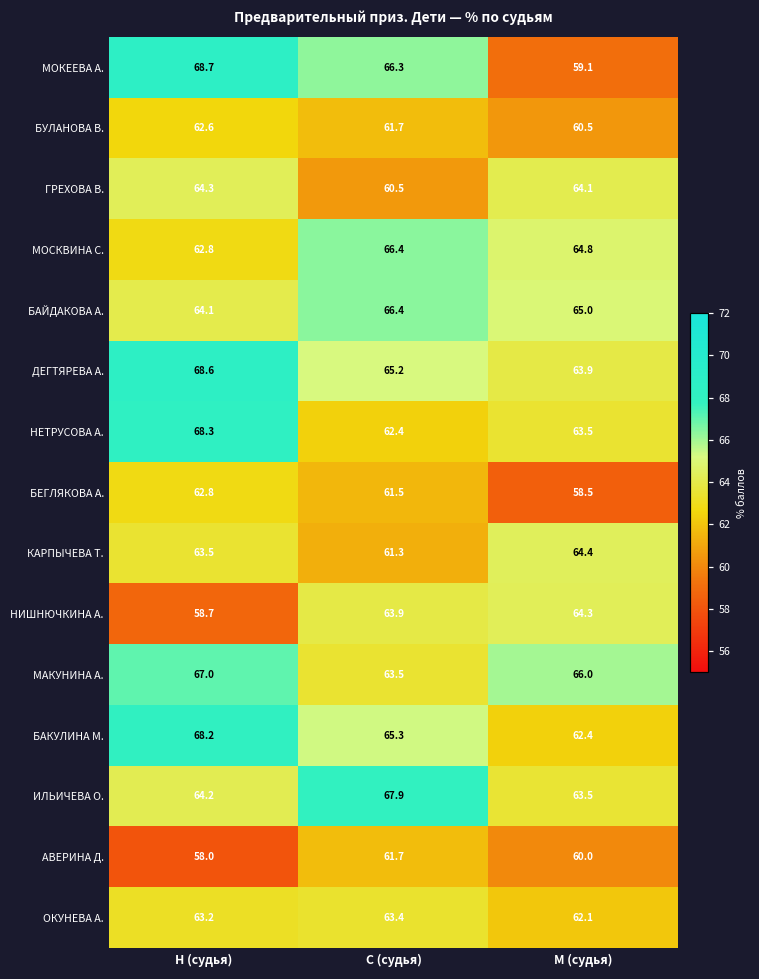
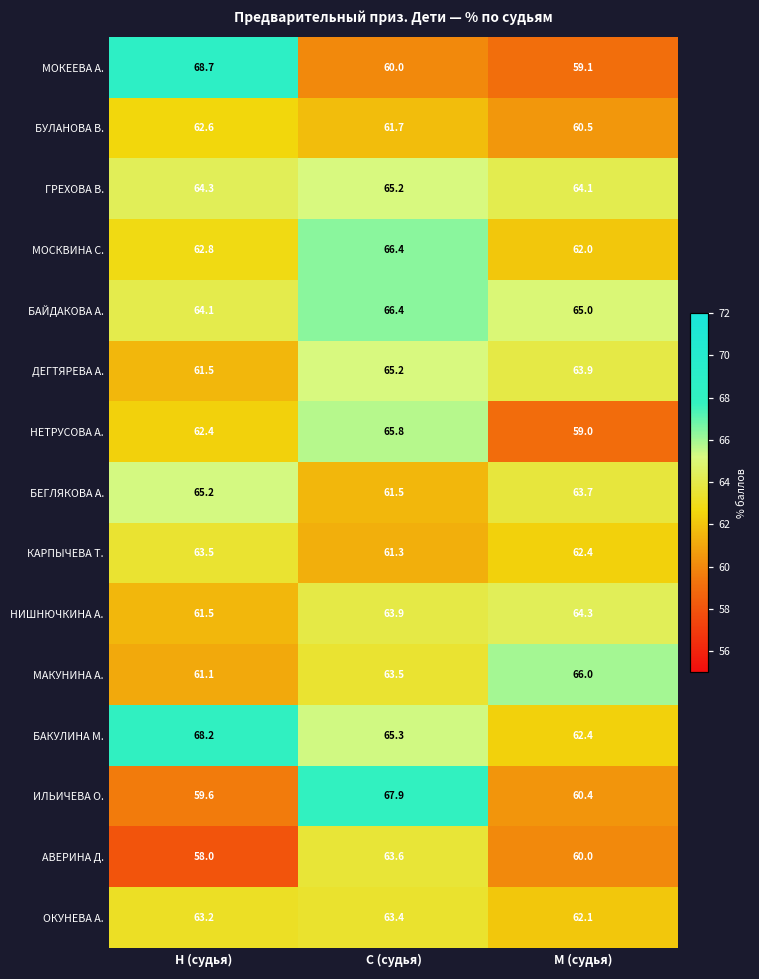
  {
    "МОКЕЕВА А.": {
      "Н (судья)": 68.7,
-     "С (судья)": 66.3,
+     "С (судья)": 60.0,
      "М (судья)": 59.1
    },
    "БУЛАНОВА В.": {
      "Н (судья)": 62.6,
      "С (судья)": 61.7,
      "М (судья)": 60.5
    },
    "ГРЕХОВА В.": {
      "Н (судья)": 64.3,
-     "С (судья)": 60.5,
+     "С (судья)": 65.2,
      "М (судья)": 64.1
    },
    "МОСКВИНА С.": {
      "Н (судья)": 62.8,
      "С (судья)": 66.4,
-     "М (судья)": 64.8
+     "М (судья)": 62.0
    },
    "БАЙДАКОВА А.": {
      "Н (судья)": 64.1,
      "С (судья)": 66.4,
      "М (судья)": 65.0
    },
    "ДЕГТЯРЕВА А.": {
-     "Н (судья)": 68.6,
+     "Н (судья)": 61.5,
      "С (судья)": 65.2,
      "М (судья)": 63.9
    },
    "НЕТРУСОВА А.": {
-     "Н (судья)": 68.3,
-     "С (судья)": 62.4,
-     "М (судья)": 63.5
+     "Н (судья)": 62.4,
+     "С (судья)": 65.8,
+     "М (судья)": 59.0
    },
    "БЕГЛЯКОВА А.": {
-     "Н (судья)": 62.8,
+     "Н (судья)": 65.2,
      "С (судья)": 61.5,
-     "М (судья)": 58.5
+     "М (судья)": 63.7
    },
    "КАРПЫЧЕВА Т.": {
      "Н (судья)": 63.5,
      "С (судья)": 61.3,
-     "М (судья)": 64.4
+     "М (судья)": 62.4
    },
    "НИШНЮЧКИНА А.": {
-     "Н (судья)": 58.7,
+     "Н (судья)": 61.5,
      "С (судья)": 63.9,
      "М (судья)": 64.3
    },
    "МАКУНИНА А.": {
-     "Н (судья)": 67.0,
+     "Н (судья)": 61.1,
      "С (судья)": 63.5,
      "М (судья)": 66.0
    },
    "БАКУЛИНА М.": {
      "Н (судья)": 68.2,
      "С (судья)": 65.3,
      "М (судья)": 62.4
    },
    "ИЛЬИЧЕВА О.": {
-     "Н (судья)": 64.2,
+     "Н (судья)": 59.6,
      "С (судья)": 67.9,
-     "М (судья)": 63.5
+     "М (судья)": 60.4
    },
    "АВЕРИНА Д.": {
      "Н (судья)": 58.0,
-     "С (судья)": 61.7,
+     "С (судья)": 63.6,
      "М (судья)": 60.0
    },
    "ОКУНЕВА А.": {
      "Н (судья)": 63.2,
      "С (судья)": 63.4,
      "М (судья)": 62.1
    }
  }
